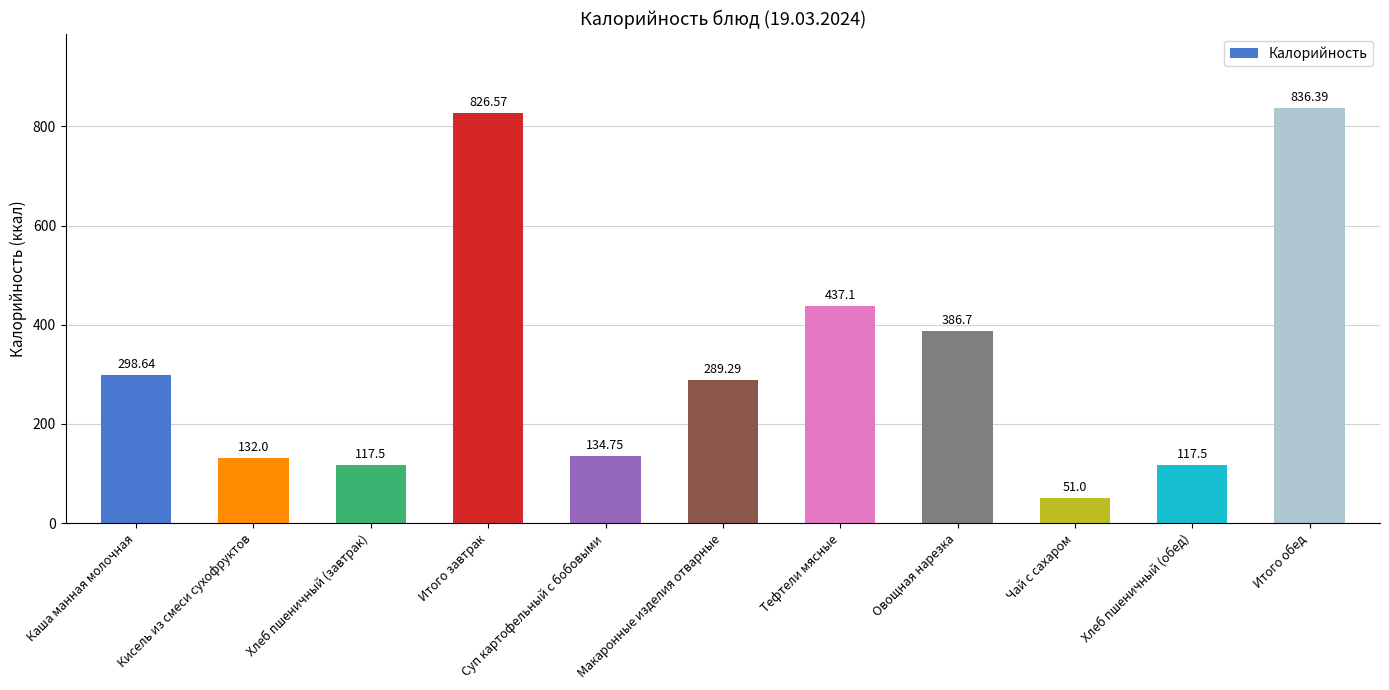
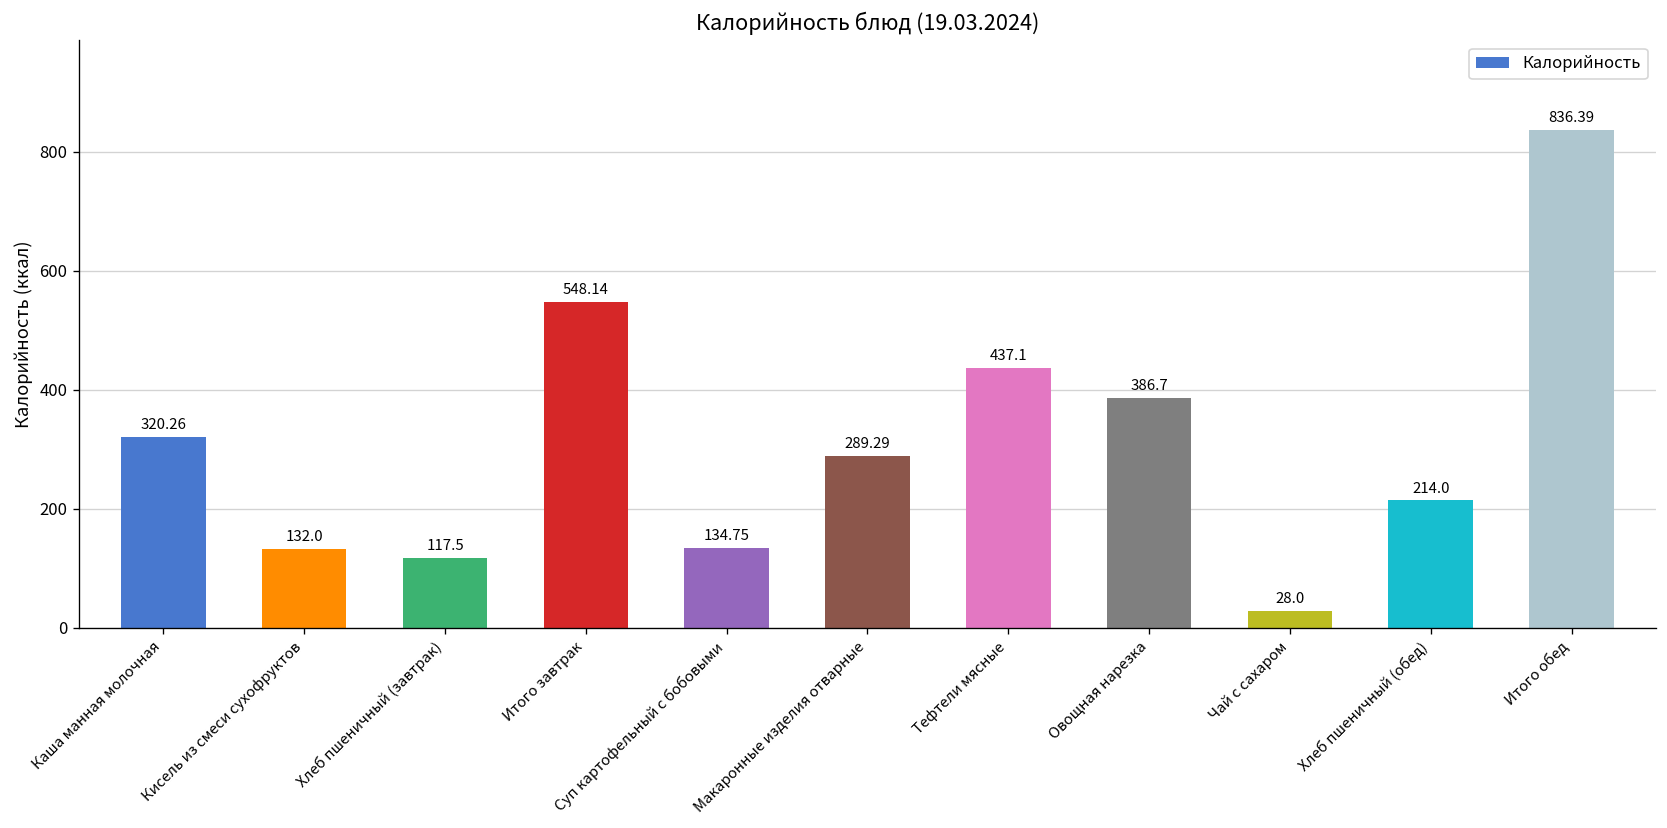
  {
-   "Каша манная молочная": 298.64,
+   "Каша манная молочная": 320.26,
    "Кисель из смеси сухофруктов": 132.0,
    "Хлеб пшеничный (завтрак)": 117.5,
-   "Итого завтрак": 826.57,
+   "Итого завтрак": 548.14,
    "Суп картофельный с бобовыми": 134.75,
    "Макаронные изделия отварные": 289.29,
    "Тефтели мясные": 437.1,
    "Овощная нарезка": 386.7,
-   "Чай с сахаром": 51.0,
-   "Хлеб пшеничный (обед)": 117.5,
+   "Чай с сахаром": 28.0,
+   "Хлеб пшеничный (обед)": 214.0,
    "Итого обед": 836.39
  }
